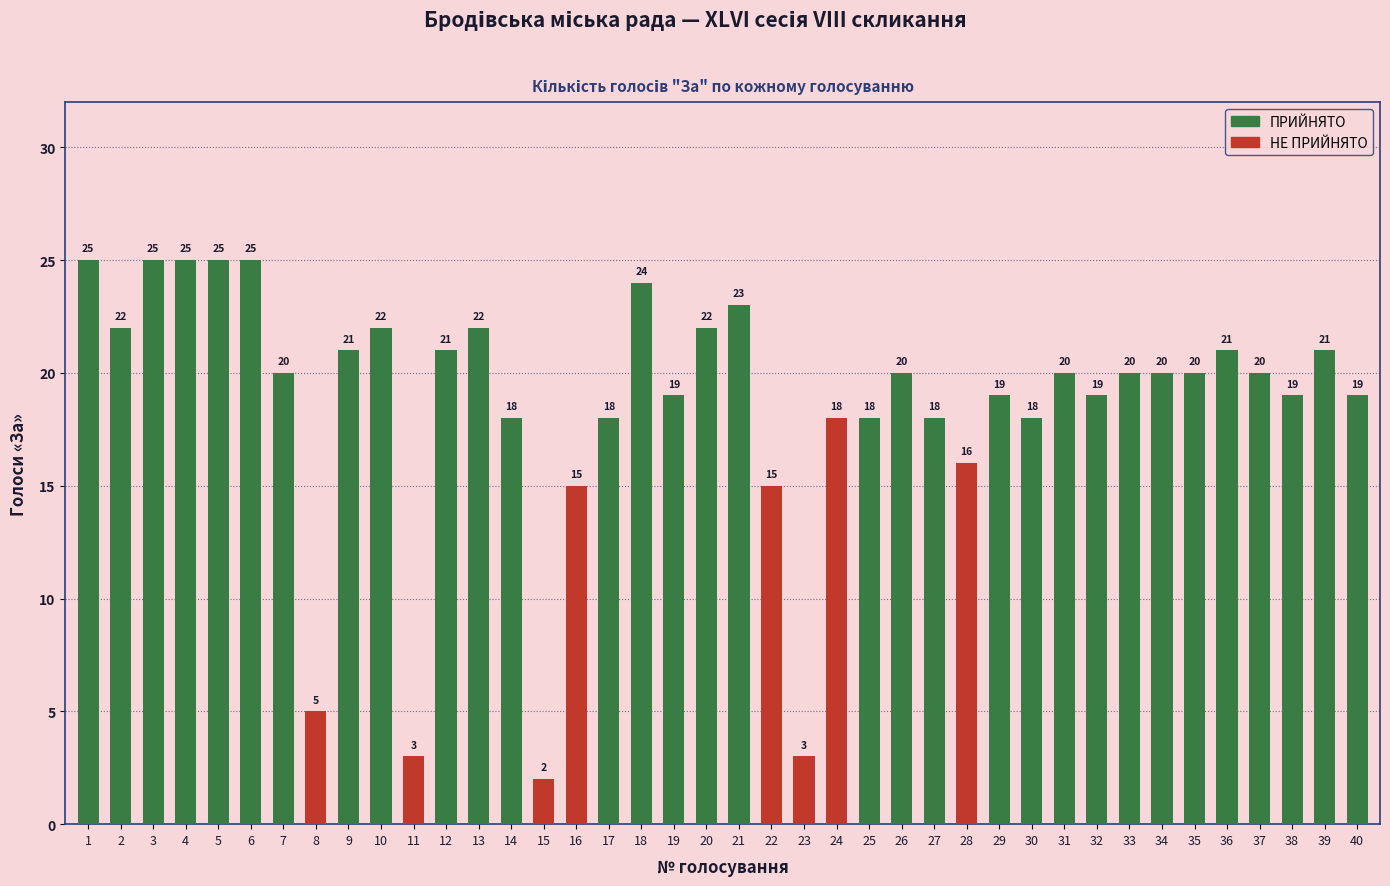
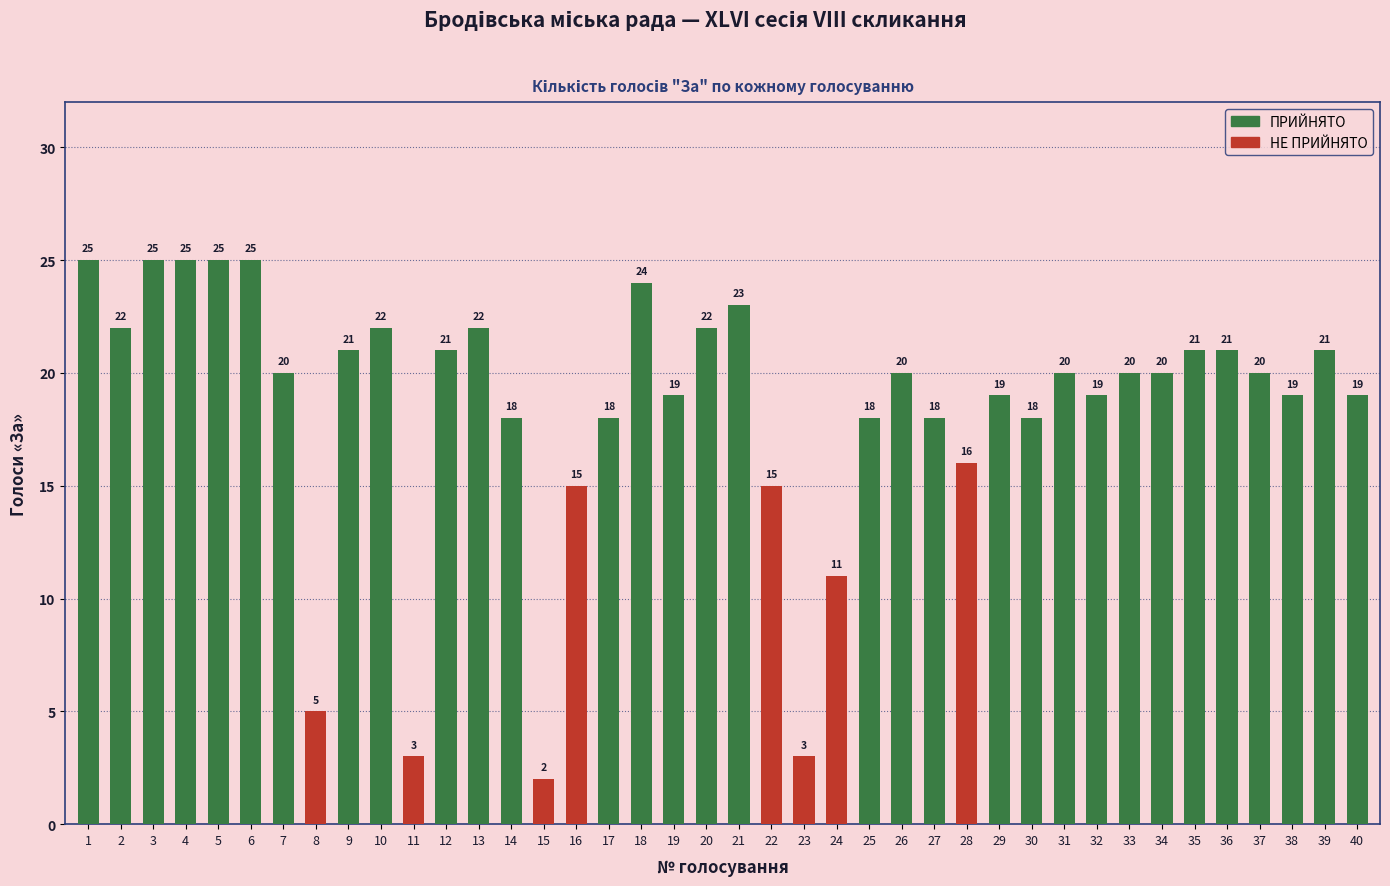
  {
    "1": 25,
    "2": 22,
    "3": 25,
    "4": 25,
    "5": 25,
    "6": 25,
    "7": 20,
    "8": 5,
    "9": 21,
    "10": 22,
    "11": 3,
    "12": 21,
    "13": 22,
    "14": 18,
    "15": 2,
    "16": 15,
    "17": 18,
    "18": 24,
    "19": 19,
    "20": 22,
    "21": 23,
    "22": 15,
    "23": 3,
-   "24": 18,
+   "24": 11,
    "25": 18,
    "26": 20,
    "27": 18,
    "28": 16,
    "29": 19,
    "30": 18,
    "31": 20,
    "32": 19,
    "33": 20,
    "34": 20,
-   "35": 20,
+   "35": 21,
    "36": 21,
    "37": 20,
    "38": 19,
    "39": 21,
    "40": 19
  }
